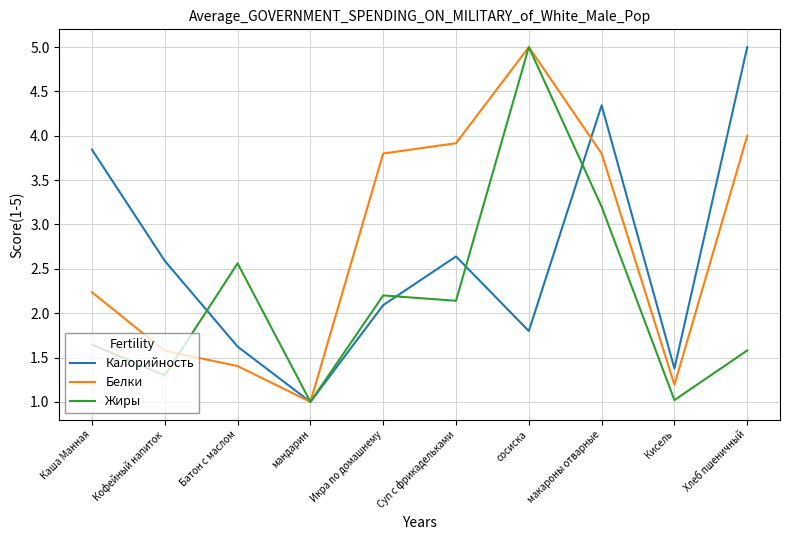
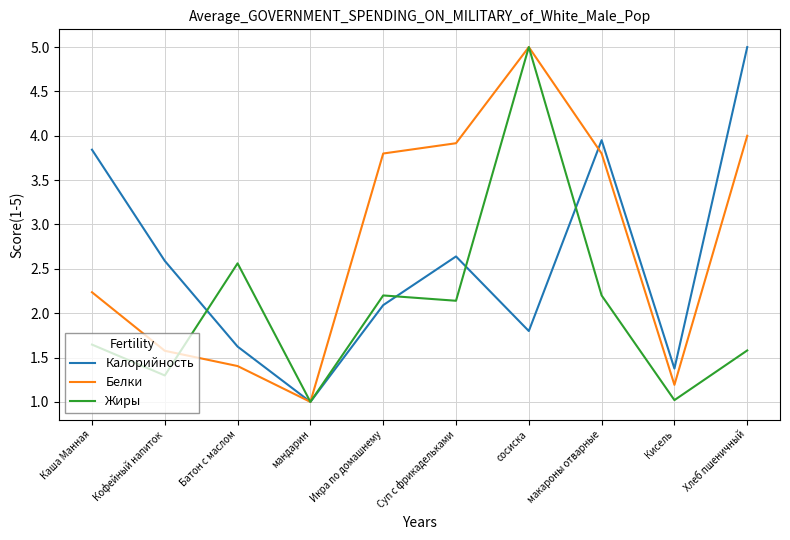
  {
    "Калорийность": {
      "Каша Манная": 3.8,
      "Кофейный напиток": 2.6,
      "Батон с маслом": 1.6,
      "Икра по домашнему": 2.1,
      "Суп с фрикадельками": 2.6,
      "сосиска": 1.8,
-     "макароны отварные": 4.3,
+     "макароны отварные": 4.0,
      "Кисель": 1.4,
      "Хлеб пшеничный": 5.0
    },
    "Белки": {
      "Каша Манная": 2.2,
      "Батон с маслом": 1.4,
      "Икра по домашнему": 3.8,
      "Суп с фрикадельками": 3.9,
      "макароны отварные": 3.8,
      "Кисель": 1.2,
      "Хлеб пшеничный": 4.0
    },
    "Жиры": {
      "Батон с маслом": 2.6,
      "Икра по домашнему": 2.2,
      "Суп с фрикадельками": 2.1,
-     "макароны отварные": 3.2,
+     "макароны отварные": 2.2,
      "Кисель": 1.0,
      "Хлеб пшеничный": 1.6
    }
  }
